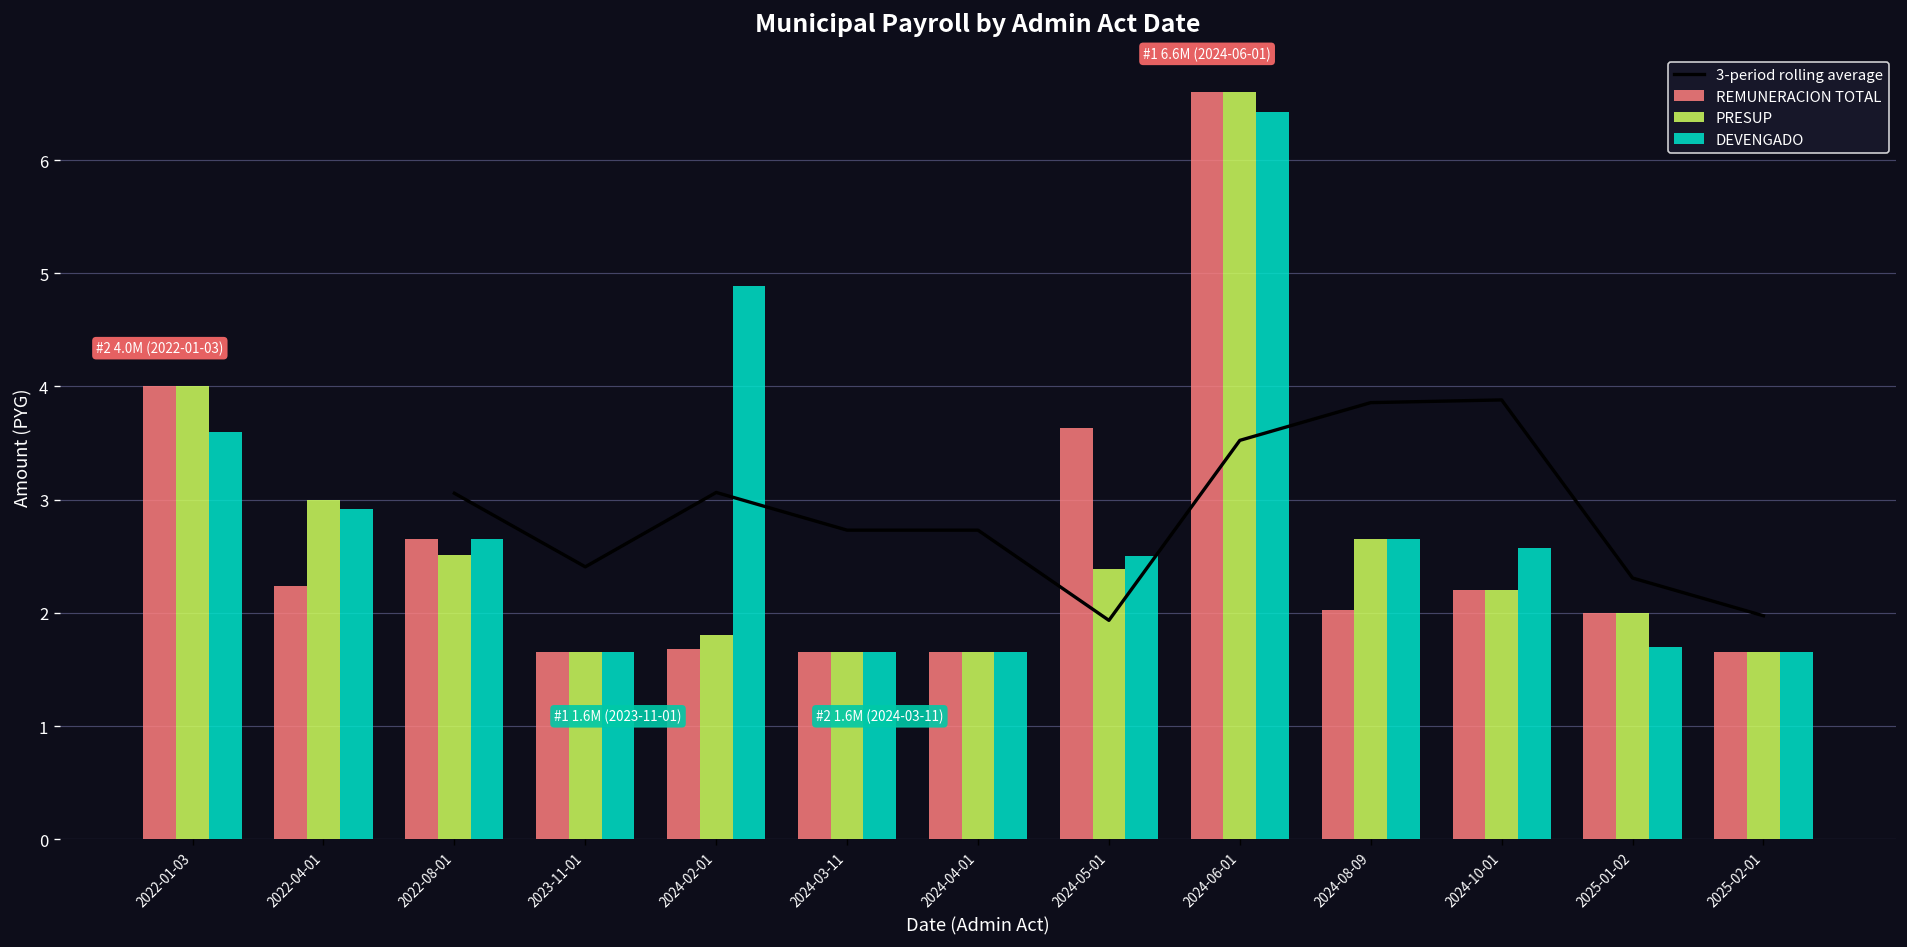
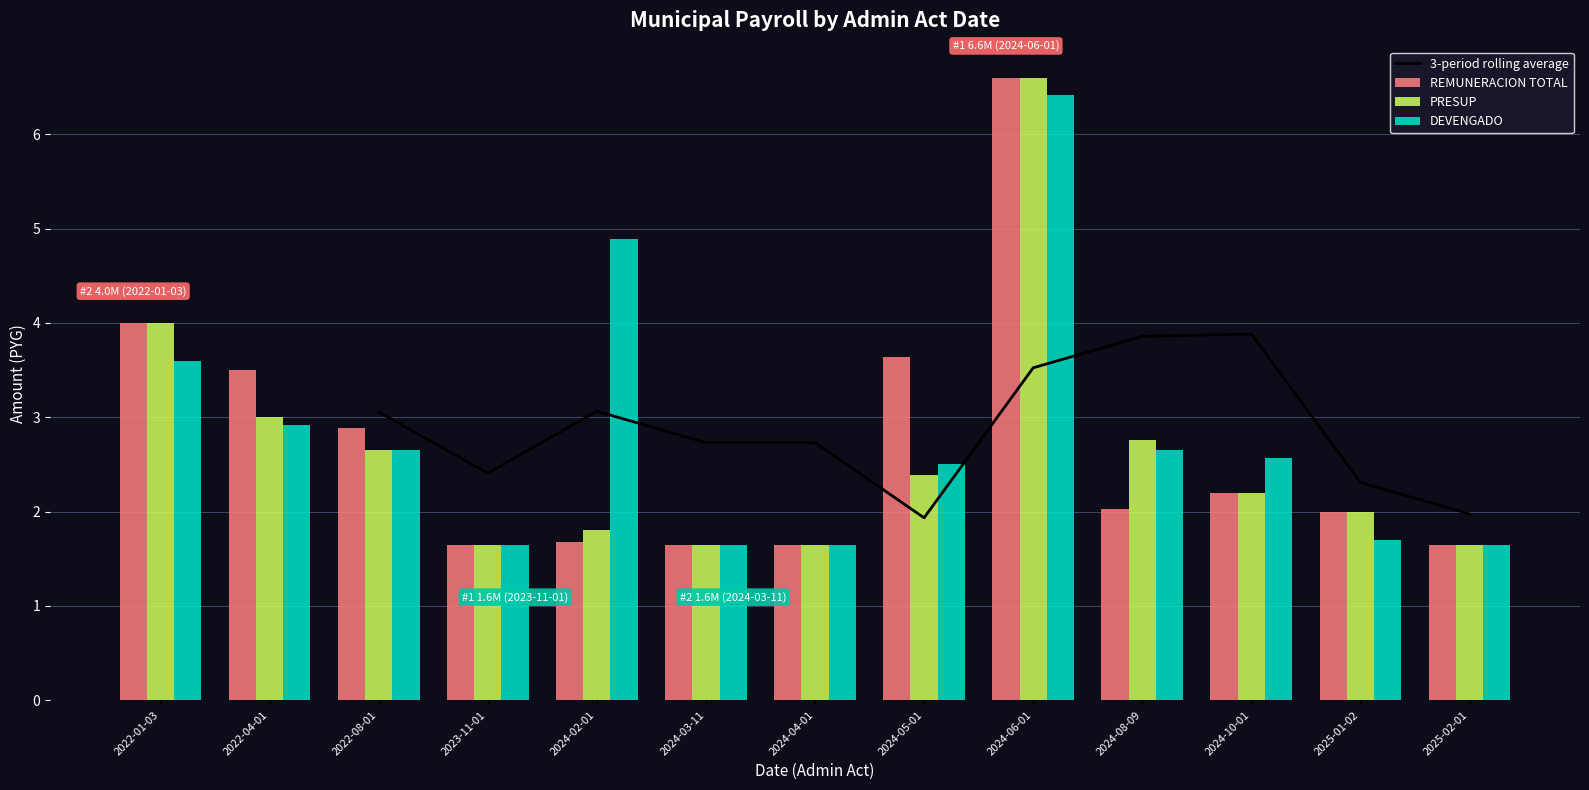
  {
    "REMUNERACION TOTAL": {
-     "2022-04-01": 2.2,
-     "2022-08-01": 2.7,
+     "2022-04-01": 3.5,
+     "2022-08-01": 2.9,
      "2023-11-01": 1.7,
      "2024-02-01": 1.7,
      "2024-03-11": 1.7,
      "2024-04-01": 1.7,
      "2024-05-01": 3.6,
      "2024-08-09": 2.0,
      "2024-10-01": 2.2,
      "2025-01-02": 2.0,
      "2025-02-01": 1.7
    },
    "3-period rolling average": {
      "2022-08-01": 3.1,
      "2023-11-01": 2.4,
      "2024-02-01": 3.1,
      "2024-03-11": 2.7,
      "2024-04-01": 2.7,
      "2024-05-01": 1.9,
      "2024-06-01": 3.5,
      "2024-08-09": 3.9,
      "2024-10-01": 3.9,
      "2025-01-02": 2.3,
      "2025-02-01": 2.0
    },
    "PRESUP": {
      "2022-01-03": 4.0,
      "2022-04-01": 3.0,
-     "2022-08-01": 2.5,
+     "2022-08-01": 2.7,
      "2023-11-01": 1.7,
      "2024-02-01": 1.8,
      "2024-03-11": 1.7,
      "2024-04-01": 1.7,
      "2024-05-01": 2.4,
      "2024-06-01": 6.6,
-     "2024-08-09": 2.7,
+     "2024-08-09": 2.8,
      "2024-10-01": 2.2,
      "2025-01-02": 2.0,
      "2025-02-01": 1.7
    },
    "DEVENGADO": {
      "2022-01-03": 3.6,
      "2022-04-01": 2.9,
      "2022-08-01": 2.7,
      "2024-02-01": 4.9,
      "2024-04-01": 1.7,
      "2024-05-01": 2.5,
      "2024-06-01": 6.4,
      "2024-08-09": 2.7,
      "2024-10-01": 2.6,
      "2025-01-02": 1.7,
      "2025-02-01": 1.7
    }
  }
